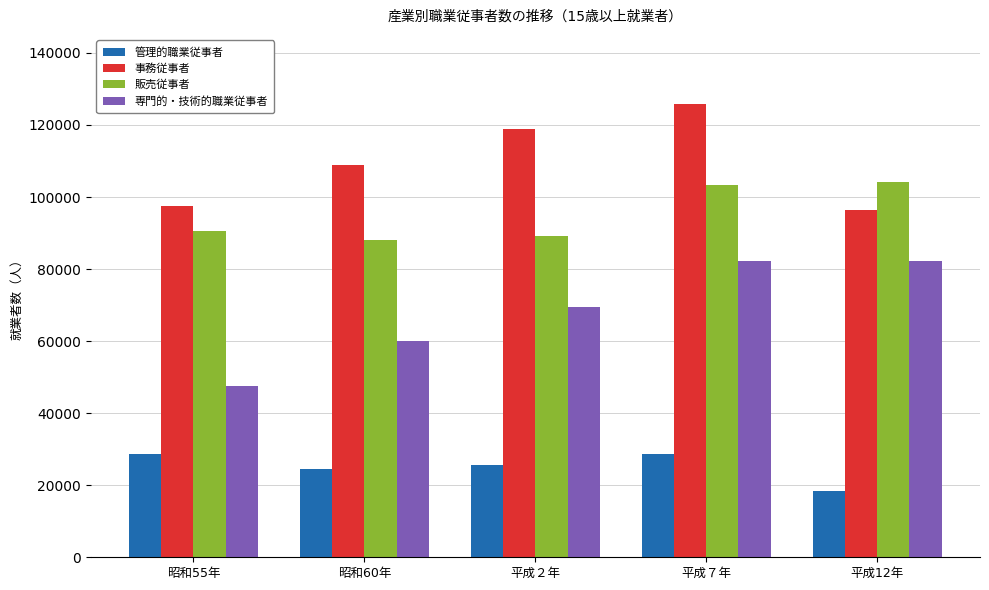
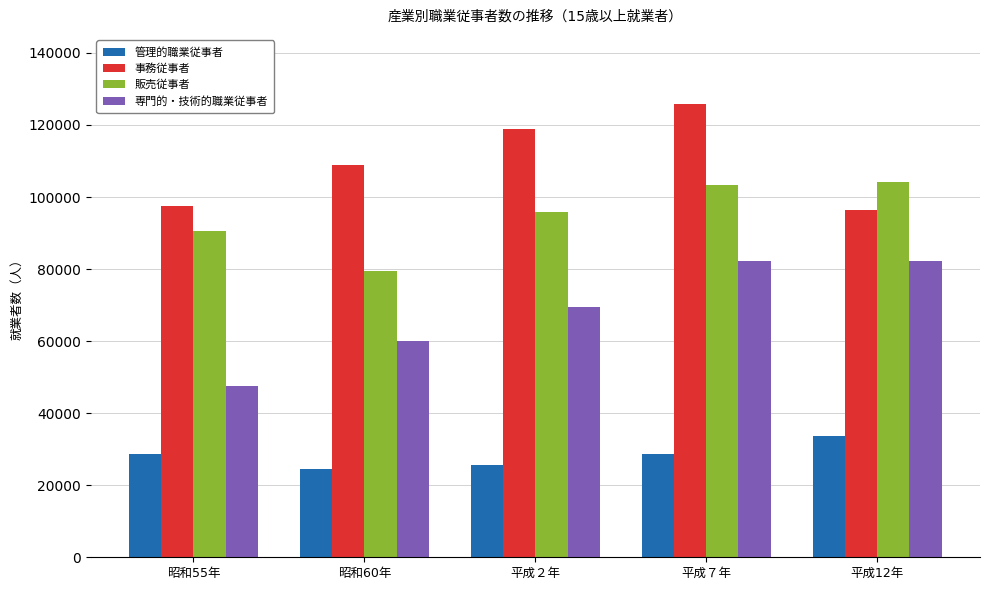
  {
    "管理的職業従事者": {
      "昭和55年": 29000,
      "昭和60年": 24000,
      "平成２年": 26000,
      "平成７年": 29000,
-     "平成12年": 18000
+     "平成12年": 34000
    },
    "事務従事者": {
      "昭和55年": 98000,
      "昭和60年": 109000,
      "平成２年": 119000,
      "平成７年": 126000,
      "平成12年": 96000
    },
    "販売従事者": {
      "昭和55年": 90000,
-     "昭和60年": 88000,
-     "平成２年": 89000,
+     "昭和60年": 79000,
+     "平成２年": 96000,
      "平成７年": 103000,
      "平成12年": 104000
    },
    "専門的・技術的職業従事者": {
      "昭和55年": 48000,
      "昭和60年": 60000,
      "平成２年": 69000,
      "平成７年": 82000,
      "平成12年": 82000
    }
  }
